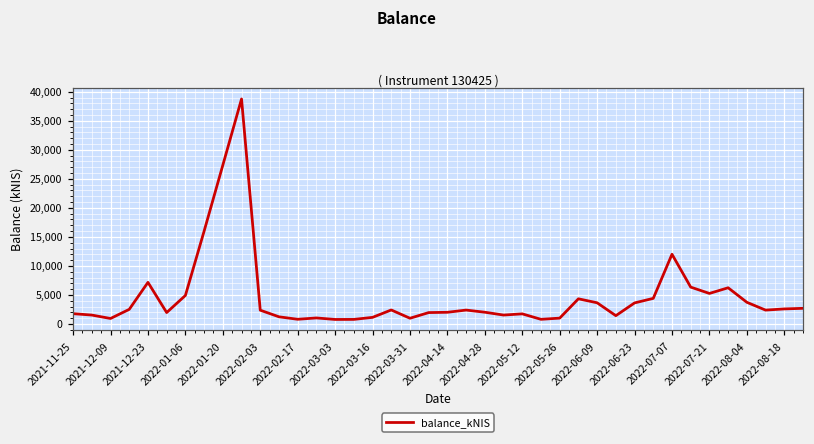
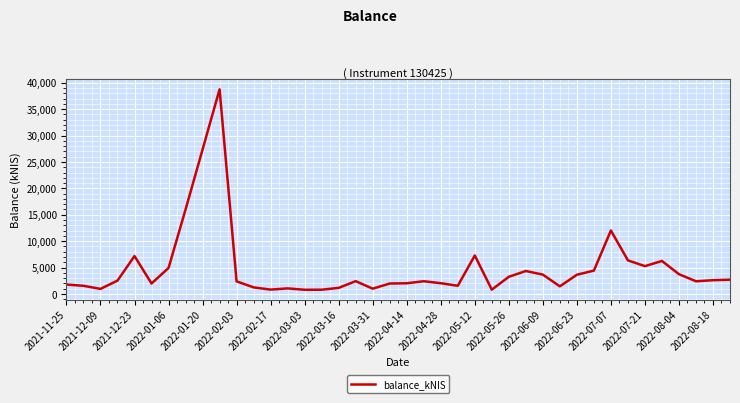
  {
    "2021-11-25": "2,000",
    "2021-12-09": "1,000",
    "2021-12-23": "7,000",
    "2022-01-06": "5,000",
    "2022-01-20": "27,000",
    "2022-02-03": "2,000",
    "2022-02-17": "1,000",
    "2022-03-03": "1,000",
    "2022-03-16": "1,000",
    "2022-03-31": "1,000",
    "2022-04-14": "2,000",
    "2022-04-28": "2,000",
-   "2022-05-12": "2,000",
-   "2022-05-26": "1,000",
+   "2022-05-12": "7,000",
+   "2022-05-26": "3,000",
    "2022-06-09": "4,000",
    "2022-06-23": "4,000",
    "2022-07-07": "12,000",
    "2022-07-21": "5,000",
    "2022-08-04": "4,000",
    "2022-08-18": "3,000"
  }
